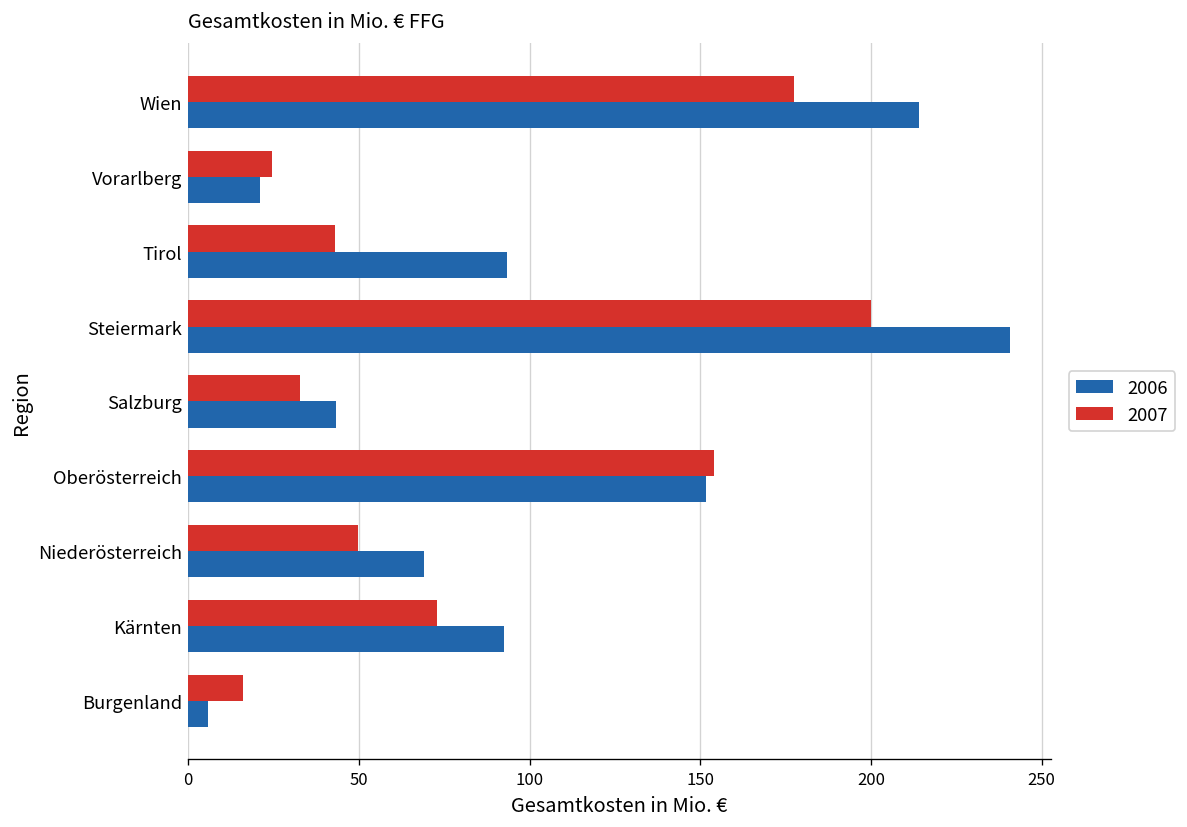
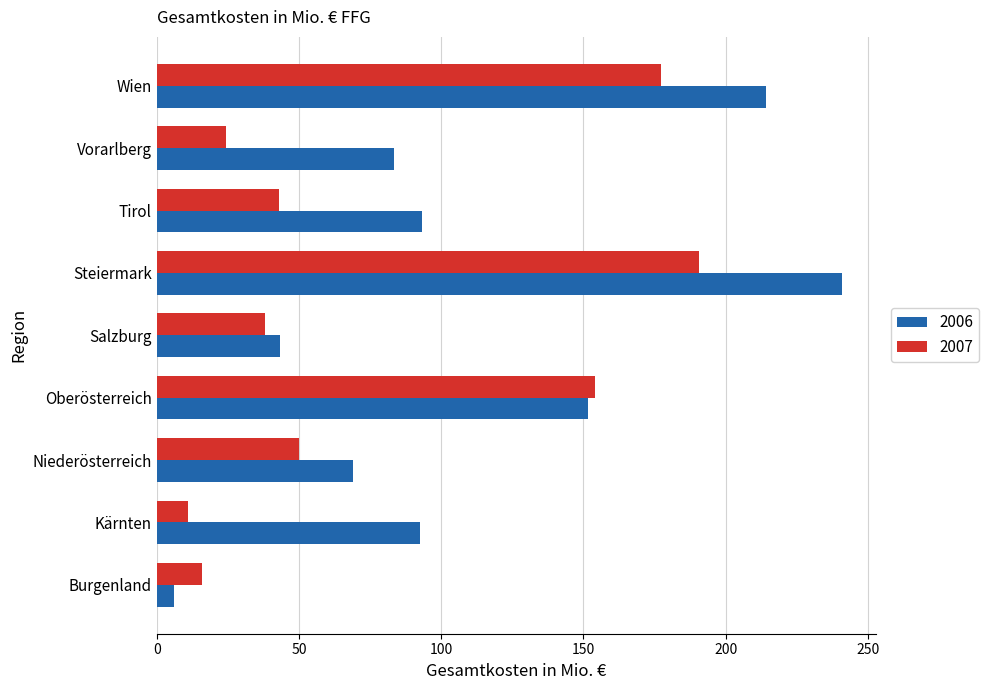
  {
    "2006": {
      "Wien": 214,
-     "Vorarlberg": 21,
+     "Vorarlberg": 83,
      "Tirol": 93,
      "Steiermark": 241,
      "Salzburg": 43,
      "Oberösterreich": 152,
      "Niederösterreich": 69,
      "Kärnten": 93,
      "Burgenland": 6
    },
    "2007": {
      "Wien": 177,
      "Vorarlberg": 25,
      "Tirol": 43,
-     "Steiermark": 200,
-     "Salzburg": 33,
+     "Steiermark": 191,
+     "Salzburg": 38,
      "Oberösterreich": 154,
      "Niederösterreich": 50,
-     "Kärnten": 73,
+     "Kärnten": 11,
      "Burgenland": 16
    }
  }
